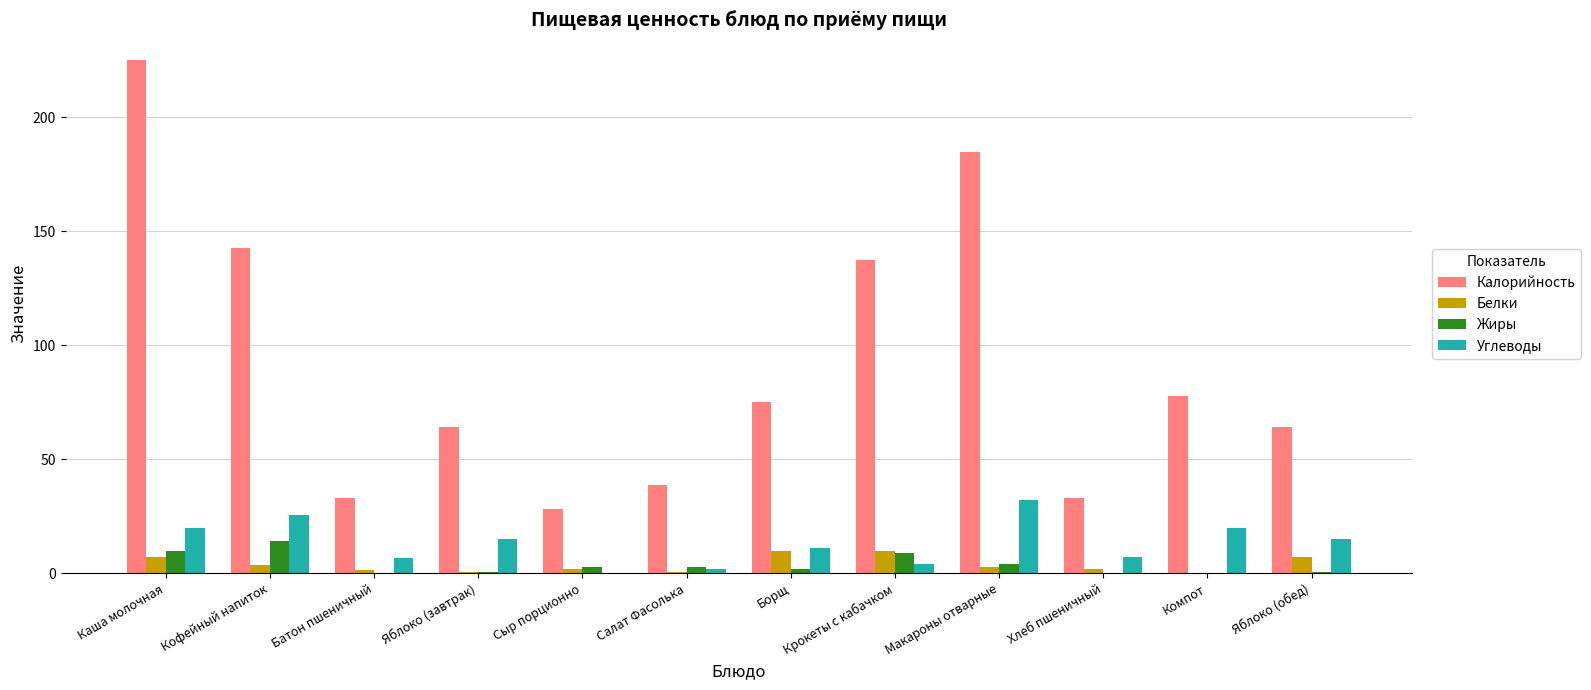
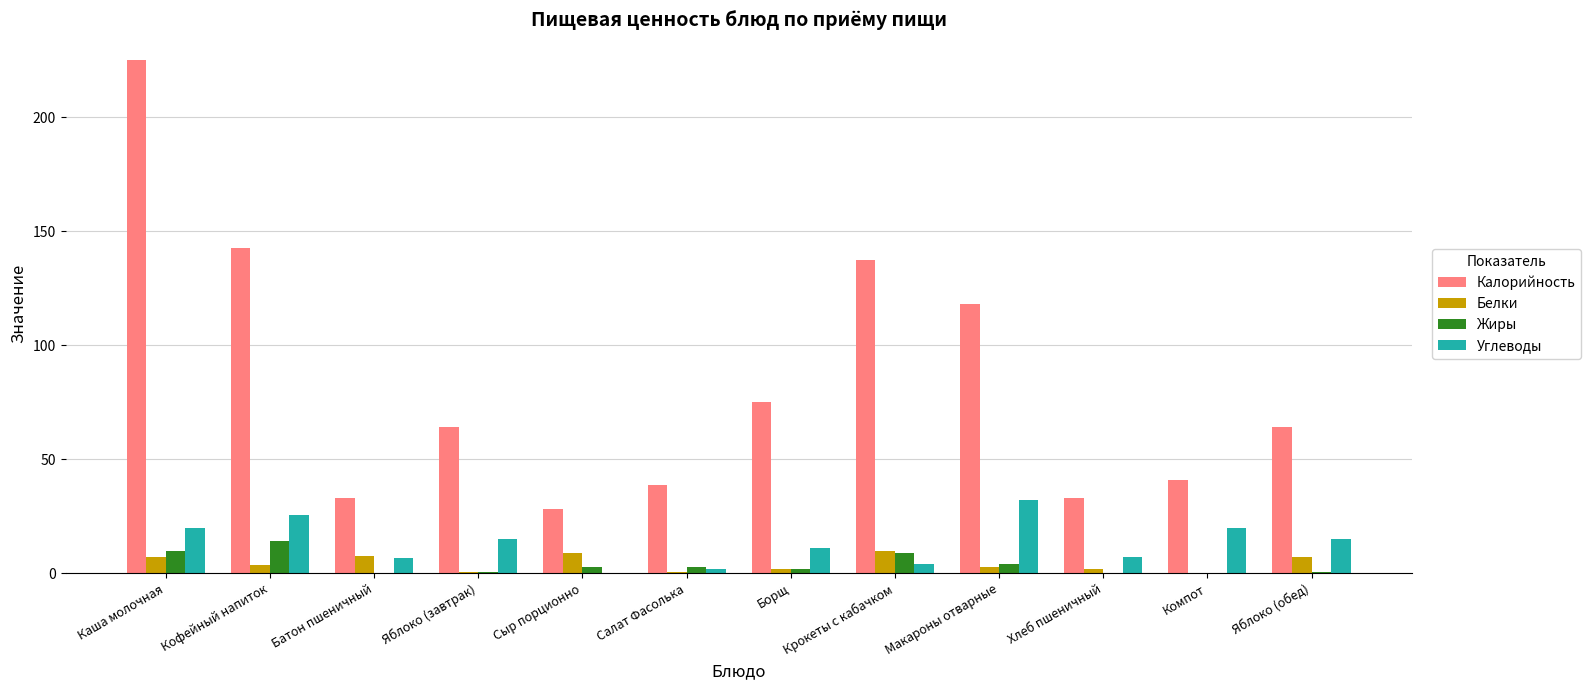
  {
    "Калорийность": {
      "Каша молочная": 225,
      "Кофейный напиток": 143,
      "Батон пшеничный": 33,
      "Яблоко (завтрак)": 64,
      "Сыр порционно": 28,
      "Салат Фасолька": 39,
      "Борщ": 75,
      "Крокеты с кабачком": 137,
-     "Макароны отварные": 185,
+     "Макароны отварные": 118,
      "Хлеб пшеничный": 33,
-     "Компот": 78,
+     "Компот": 41,
      "Яблоко (обед)": 64
    },
    "Белки": {
      "Каша молочная": 7,
      "Кофейный напиток": 4,
-     "Батон пшеничный": 1,
-     "Сыр порционно": 2,
-     "Борщ": 10,
+     "Батон пшеничный": 8,
+     "Сыр порционно": 9,
+     "Борщ": 2,
      "Крокеты с кабачком": 10,
      "Макароны отварные": 3,
      "Хлеб пшеничный": 2,
      "Компот": 0,
      "Яблоко (обед)": 7
    },
    "Жиры": {
      "Каша молочная": 10,
      "Кофейный напиток": 14,
      "Сыр порционно": 3,
      "Салат Фасолька": 3,
      "Борщ": 2,
      "Крокеты с кабачком": 9,
      "Макароны отварные": 4,
      "Хлеб пшеничный": 0,
      "Компот": 0
    },
    "Углеводы": {
      "Каша молочная": 20,
      "Кофейный напиток": 26,
      "Батон пшеничный": 7,
      "Яблоко (завтрак)": 15,
      "Сыр порционно": 0,
      "Салат Фасолька": 2,
      "Борщ": 11,
      "Крокеты с кабачком": 4,
      "Макароны отварные": 32,
      "Хлеб пшеничный": 7,
      "Компот": 20,
      "Яблоко (обед)": 15
    }
  }
